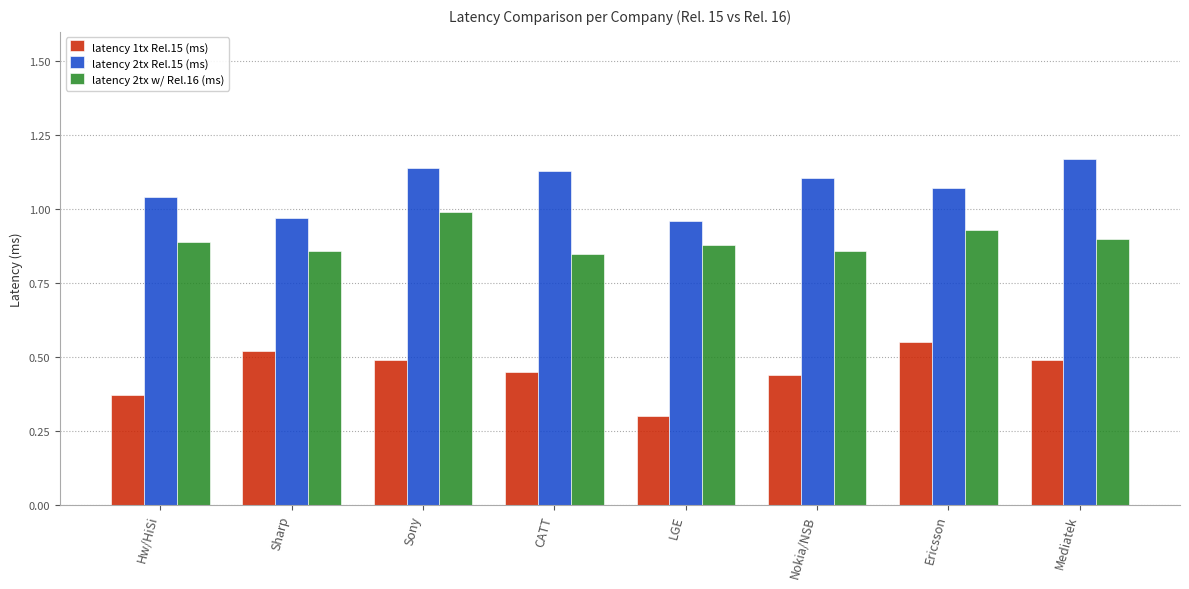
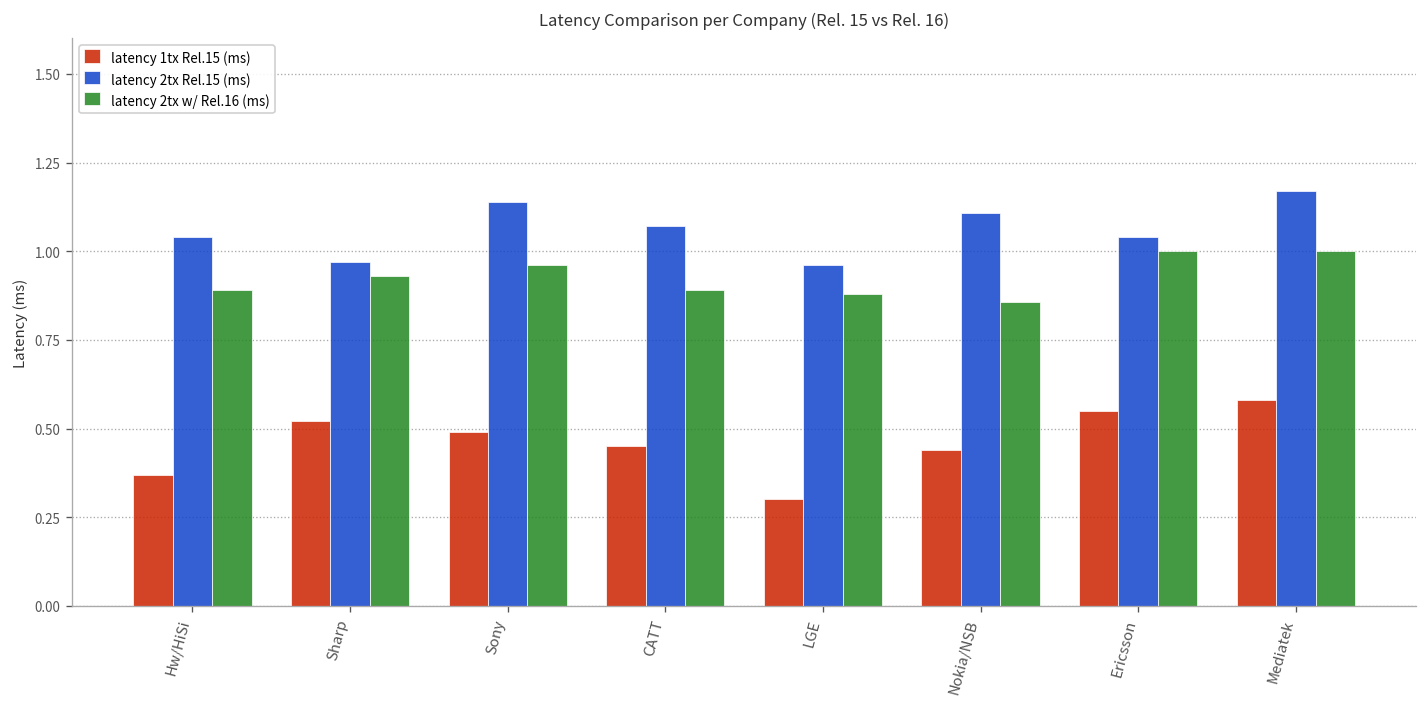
  {
    "latency 1tx Rel.15 (ms)": {
      "Hw/HiSi": 0.37,
      "Sharp": 0.52,
      "Sony": 0.49,
      "CATT": 0.45,
      "LGE": 0.30,
      "Nokia/NSB": 0.44,
      "Ericsson": 0.55,
-     "Mediatek": 0.49
+     "Mediatek": 0.58
    },
    "latency 2tx Rel.15 (ms)": {
      "Hw/HiSi": 1.04,
      "Sharp": 0.97,
      "Sony": 1.14,
-     "CATT": 1.13,
+     "CATT": 1.07,
      "LGE": 0.96,
      "Nokia/NSB": 1.11,
-     "Ericsson": 1.07,
+     "Ericsson": 1.04,
      "Mediatek": 1.17
    },
    "latency 2tx w/ Rel.16 (ms)": {
      "Hw/HiSi": 0.89,
-     "Sharp": 0.86,
-     "Sony": 0.99,
-     "CATT": 0.85,
+     "Sharp": 0.93,
+     "Sony": 0.96,
+     "CATT": 0.89,
      "LGE": 0.88,
      "Nokia/NSB": 0.86,
-     "Ericsson": 0.93,
-     "Mediatek": 0.9
+     "Ericsson": 1.00,
+     "Mediatek": 1.0
    }
  }
